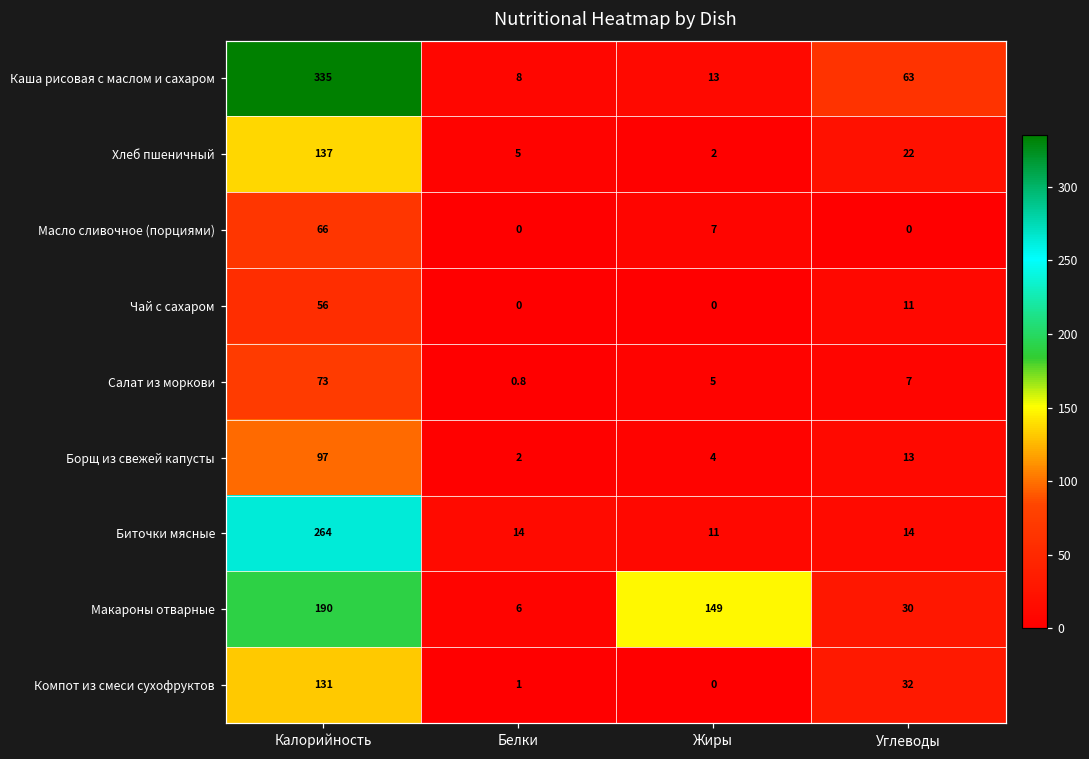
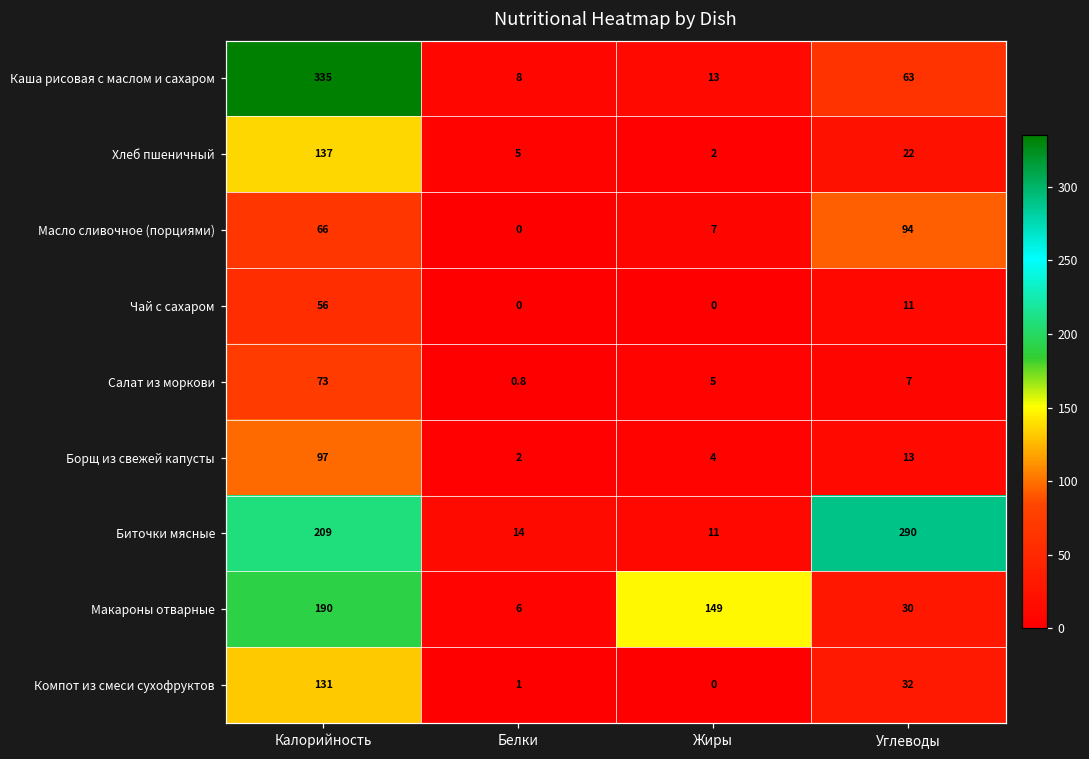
  {
    "Каша рисовая с маслом и сахаром": {
      "Калорийность": 335,
      "Белки": 8,
      "Жиры": 13,
      "Углеводы": 63
    },
    "Хлеб пшеничный": {
      "Калорийность": 137,
      "Белки": 5,
      "Жиры": 2,
      "Углеводы": 22
    },
    "Масло сливочное (порциями)": {
      "Калорийность": 66,
      "Белки": 0,
      "Жиры": 7,
-     "Углеводы": 0
+     "Углеводы": 94
    },
    "Чай с сахаром": {
      "Калорийность": 56,
      "Белки": 0,
      "Жиры": 0,
      "Углеводы": 11
    },
    "Салат из моркови": {
      "Калорийность": 73,
      "Белки": 0.8,
      "Жиры": 5,
      "Углеводы": 7
    },
    "Борщ из свежей капусты": {
      "Калорийность": 97,
      "Белки": 2,
      "Жиры": 4,
      "Углеводы": 13
    },
    "Биточки мясные": {
-     "Калорийность": 264,
+     "Калорийность": 209,
      "Белки": 14,
      "Жиры": 11,
-     "Углеводы": 14
+     "Углеводы": 290
    },
    "Макароны отварные": {
      "Калорийность": 190,
      "Белки": 6,
      "Жиры": 149,
      "Углеводы": 30
    },
    "Компот из смеси сухофруктов": {
      "Калорийность": 131,
      "Белки": 1,
      "Жиры": 0,
      "Углеводы": 32
    }
  }
